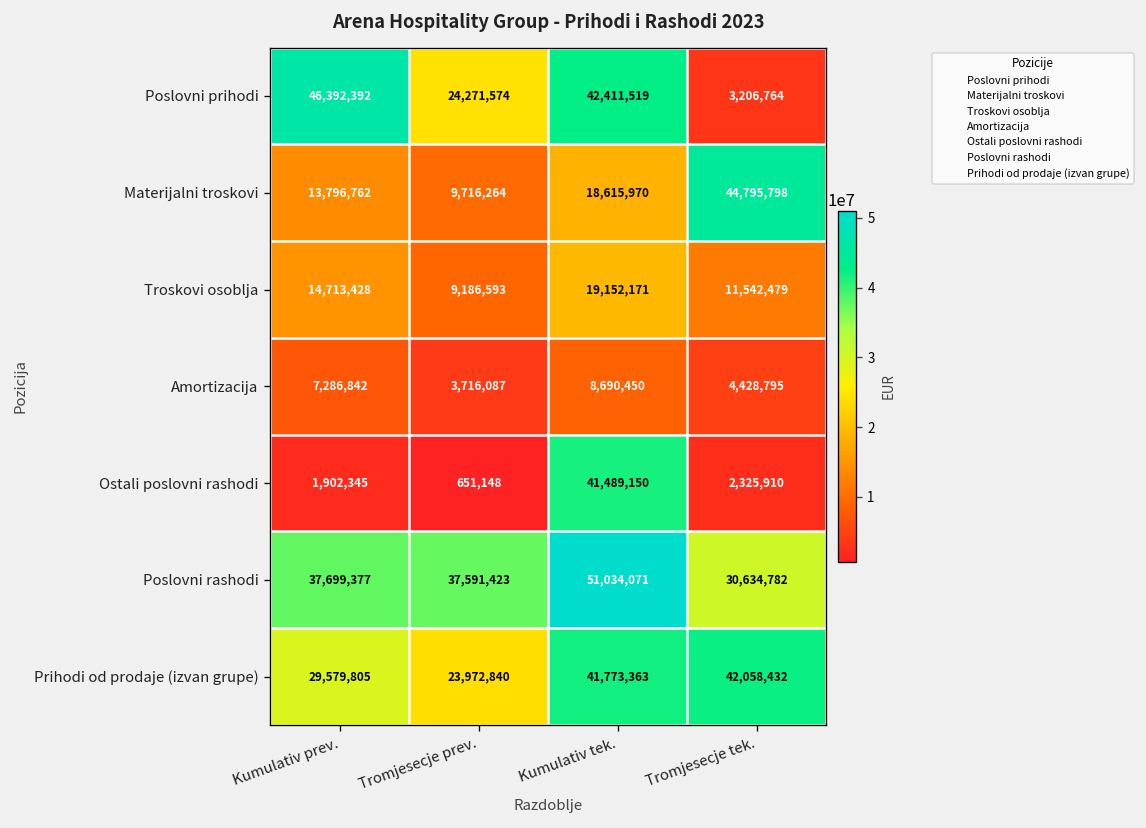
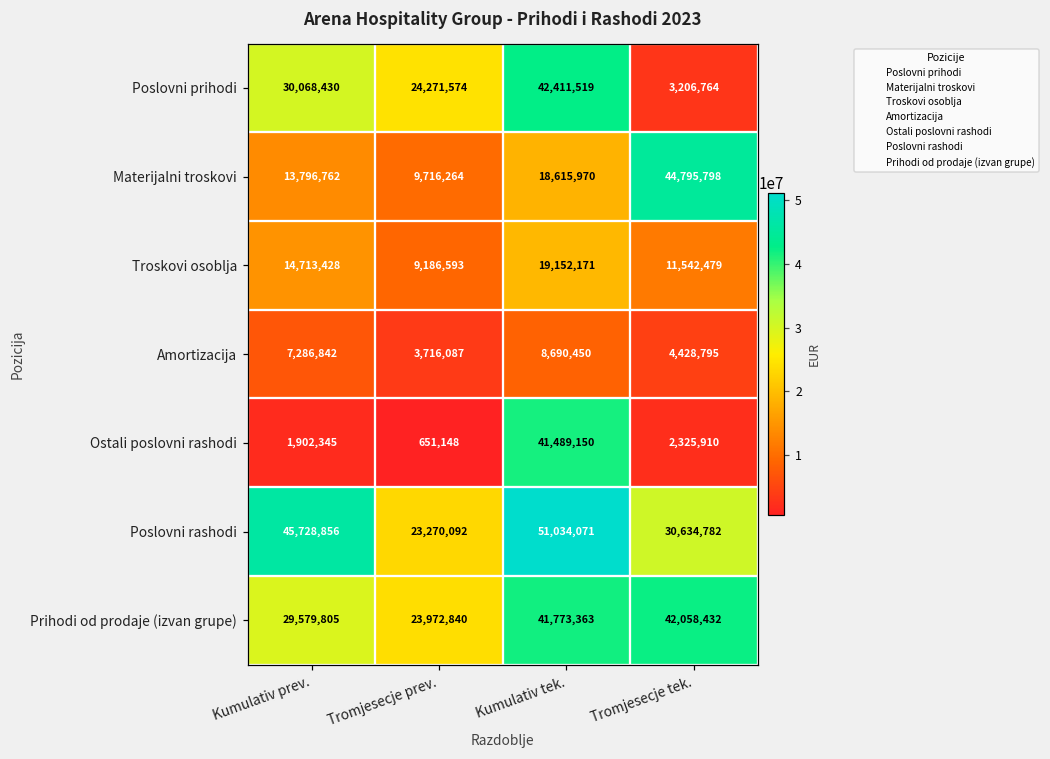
  {
    "Poslovni prihodi": {
-     "Kumulativ prev.": "46,392,392",
+     "Kumulativ prev.": "30,068,430",
      "Tromjesecje prev.": "24,271,574",
      "Kumulativ tek.": "42,411,519",
      "Tromjesecje tek.": "3,206,764"
    },
    "Materijalni troskovi": {
      "Kumulativ prev.": "13,796,762",
      "Tromjesecje prev.": "9,716,264",
      "Kumulativ tek.": "18,615,970",
      "Tromjesecje tek.": "44,795,798"
    },
    "Troskovi osoblja": {
      "Kumulativ prev.": "14,713,428",
      "Tromjesecje prev.": "9,186,593",
      "Kumulativ tek.": "19,152,171",
      "Tromjesecje tek.": "11,542,479"
    },
    "Amortizacija": {
      "Kumulativ prev.": "7,286,842",
      "Tromjesecje prev.": "3,716,087",
      "Kumulativ tek.": "8,690,450",
      "Tromjesecje tek.": "4,428,795"
    },
    "Ostali poslovni rashodi": {
      "Kumulativ prev.": "1,902,345",
      "Tromjesecje prev.": "651,148",
      "Kumulativ tek.": "41,489,150",
      "Tromjesecje tek.": "2,325,910"
    },
    "Poslovni rashodi": {
-     "Kumulativ prev.": "37,699,377",
-     "Tromjesecje prev.": "37,591,423",
+     "Kumulativ prev.": "45,728,856",
+     "Tromjesecje prev.": "23,270,092",
      "Kumulativ tek.": "51,034,071",
      "Tromjesecje tek.": "30,634,782"
    },
    "Prihodi od prodaje (izvan grupe)": {
      "Kumulativ prev.": "29,579,805",
      "Tromjesecje prev.": "23,972,840",
      "Kumulativ tek.": "41,773,363",
      "Tromjesecje tek.": "42,058,432"
    }
  }
